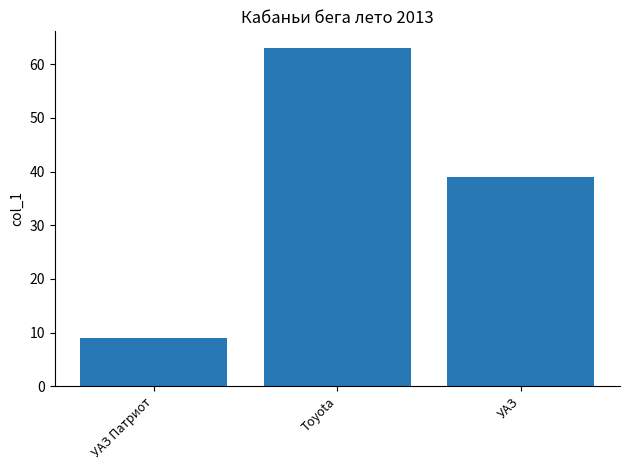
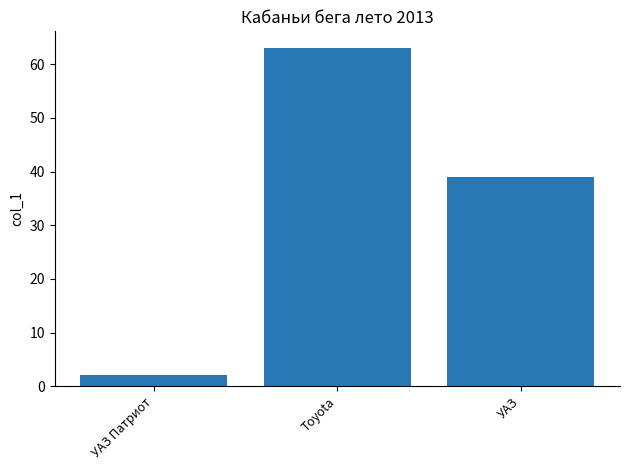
  {
-   "УАЗ Патриот": 9,
+   "УАЗ Патриот": 2,
    "Toyota": 63,
    "УАЗ": 39
  }
